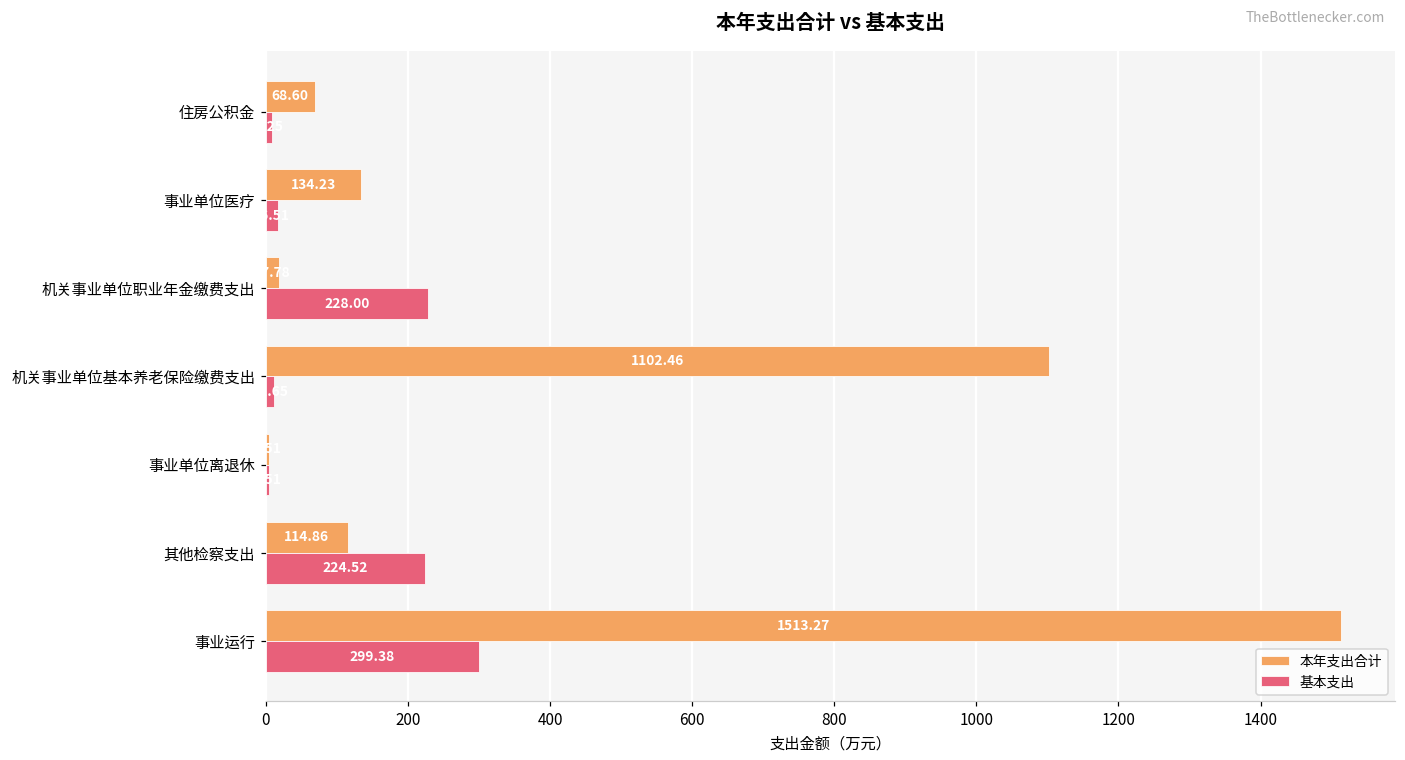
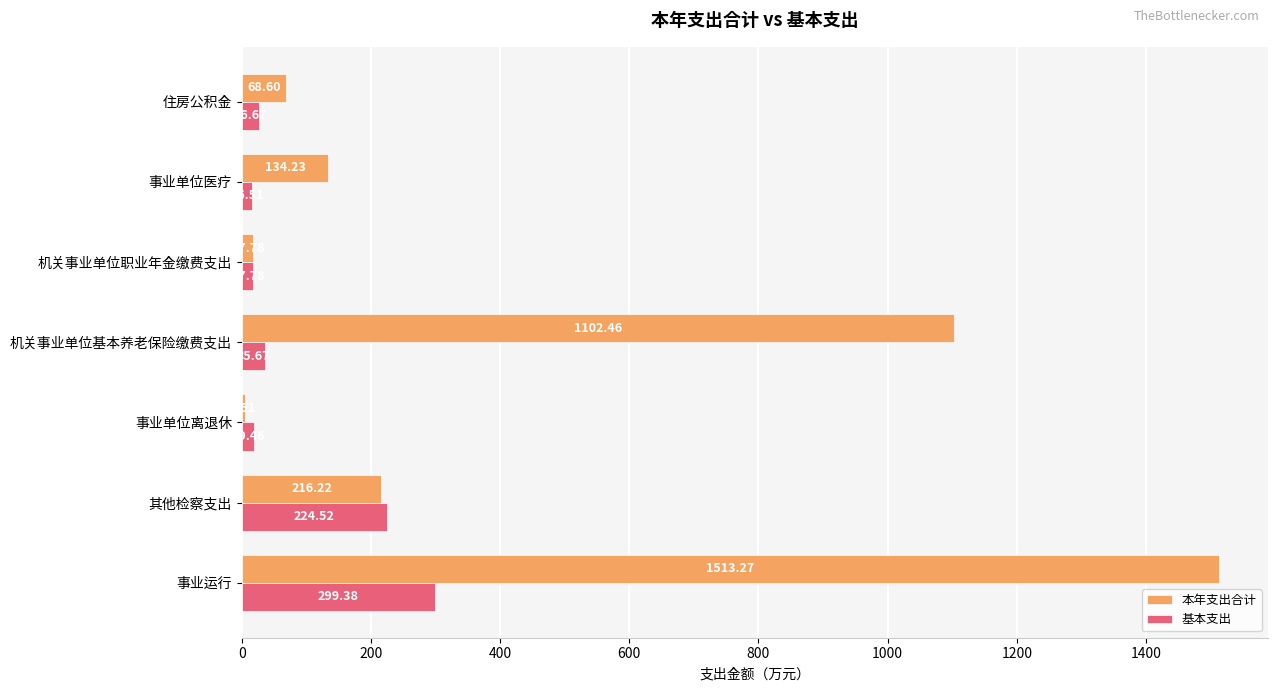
  {
    "本年支出合计": {
      "住房公积金": 68.60,
      "事业单位医疗": 134.23,
      "机关事业单位基本养老保险缴费支出": 1102.46,
-     "其他检察支出": 114.86,
+     "其他检察支出": 216.22,
      "事业运行": 1513.27
    },
    "基本支出": {
-     "住房公积金": 10,
+     "住房公积金": 30,
      "事业单位医疗": 20,
-     "机关事业单位职业年金缴费支出": 230,
-     "机关事业单位基本养老保险缴费支出": 10,
-     "事业单位离退休": 0
+     "机关事业单位职业年金缴费支出": 20,
+     "机关事业单位基本养老保险缴费支出": 40,
+     "事业单位离退休": 20
    }
  }
